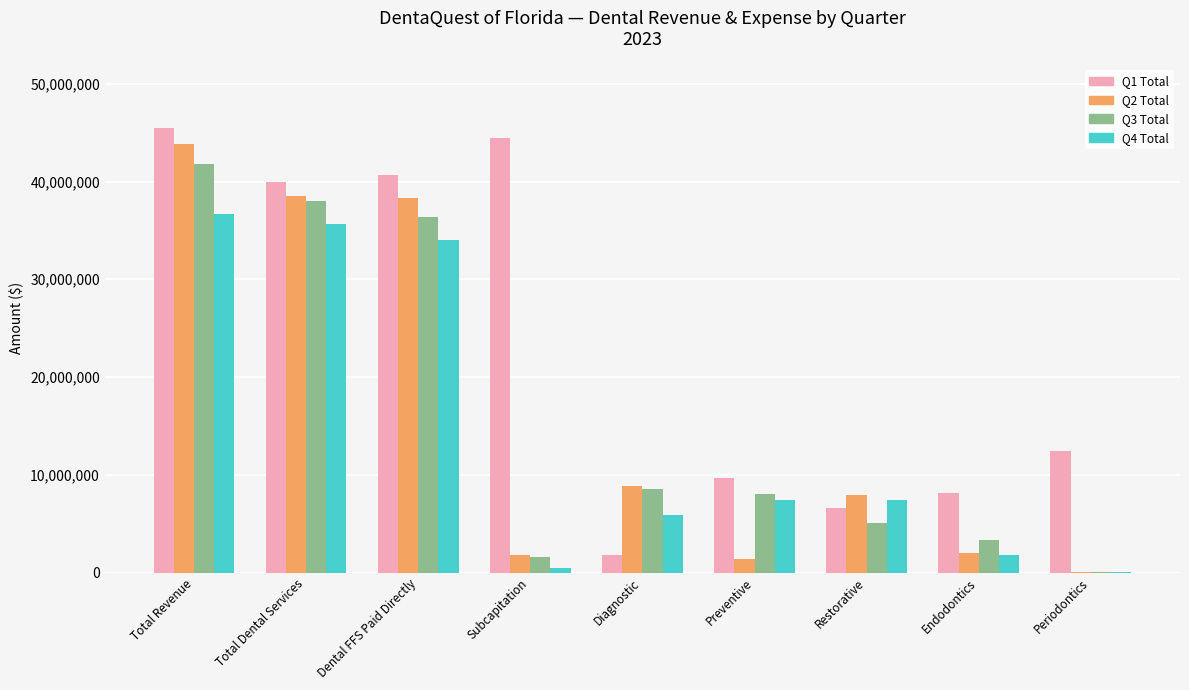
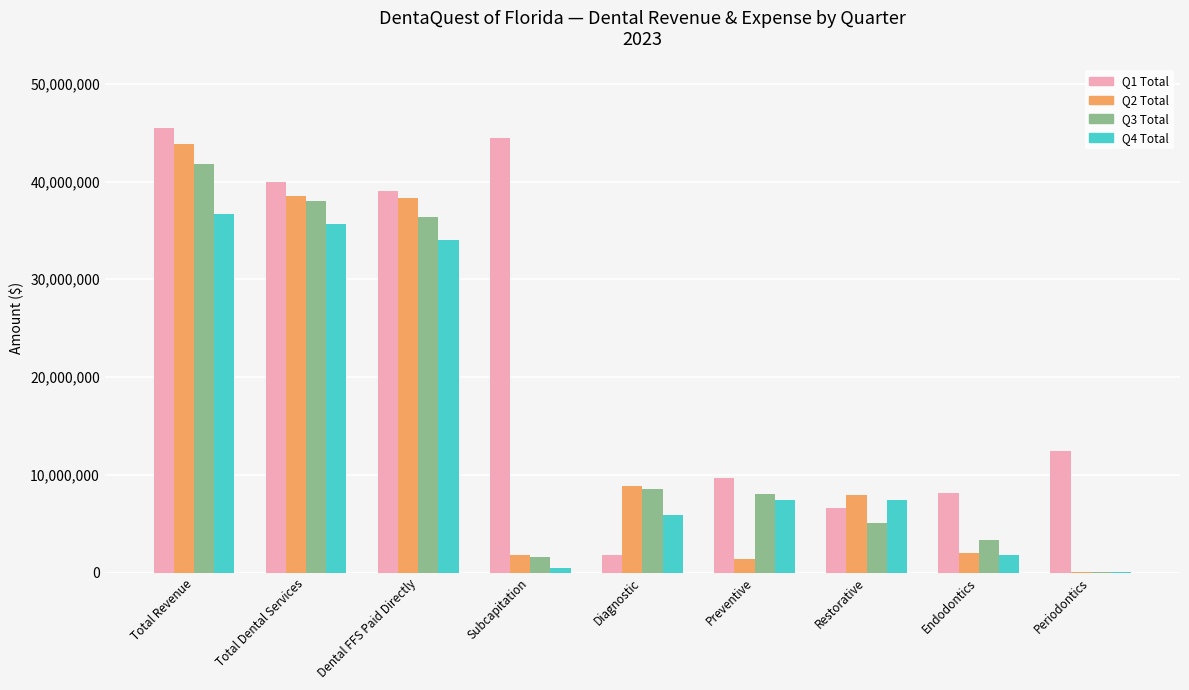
  {
    "Q1 Total": {
      "Total Revenue": "45,000,000",
      "Total Dental Services": "40,000,000",
-     "Dental FFS Paid Directly": "41,000,000",
+     "Dental FFS Paid Directly": "39,000,000",
      "Subcapitation": "44,000,000",
      "Diagnostic": "2,000,000",
      "Preventive": "10,000,000",
      "Restorative": "7,000,000",
      "Endodontics": "8,000,000",
      "Periodontics": "12,000,000"
    },
    "Q2 Total": {
      "Total Revenue": "44,000,000",
      "Total Dental Services": "38,000,000",
      "Dental FFS Paid Directly": "38,000,000",
      "Subcapitation": "2,000,000",
      "Diagnostic": "9,000,000",
      "Preventive": "1,000,000",
      "Restorative": "8,000,000",
      "Endodontics": "2,000,000"
    },
    "Q3 Total": {
      "Total Revenue": "42,000,000",
      "Total Dental Services": "38,000,000",
      "Dental FFS Paid Directly": "36,000,000",
      "Subcapitation": "2,000,000",
      "Diagnostic": "9,000,000",
      "Preventive": "8,000,000",
      "Restorative": "5,000,000",
      "Endodontics": "3,000,000"
    },
    "Q4 Total": {
      "Total Revenue": "37,000,000",
      "Total Dental Services": "36,000,000",
      "Dental FFS Paid Directly": "34,000,000",
      "Subcapitation": "1,000,000",
      "Diagnostic": "6,000,000",
      "Preventive": "7,000,000",
      "Restorative": "7,000,000",
      "Endodontics": "2,000,000"
    }
  }
